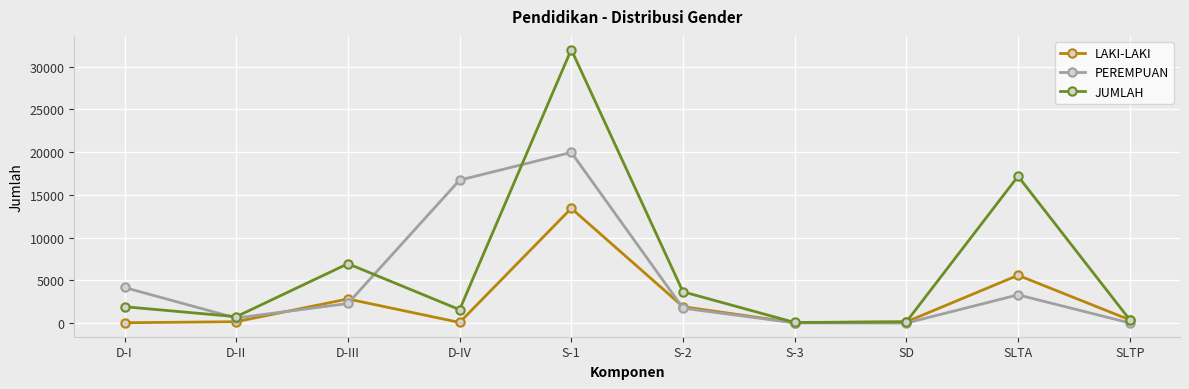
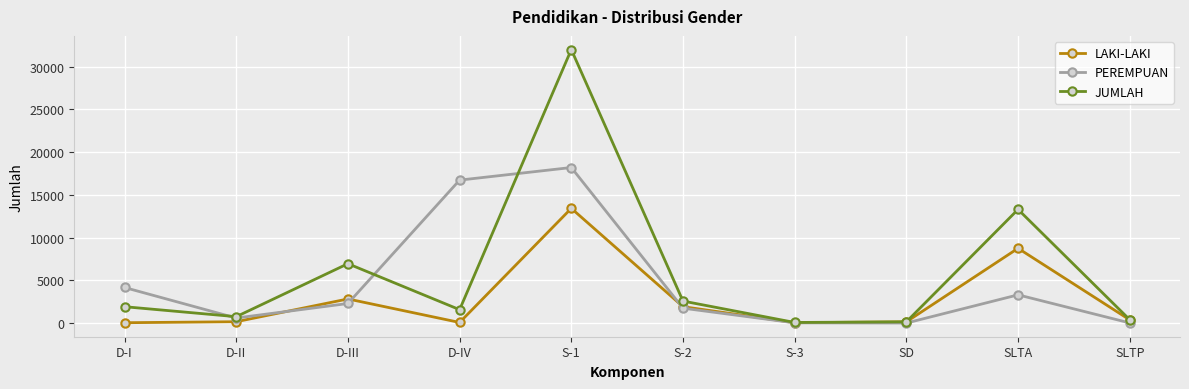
  {
    "LAKI-LAKI": {
      "D-I": 0,
      "D-II": 0,
      "D-III": 3000,
      "D-IV": 0,
      "S-1": 13000,
-     "SLTA": 6000
+     "SLTA": 9000
    },
    "PEREMPUAN": {
      "D-I": 4000,
      "D-III": 2000,
      "D-IV": 17000,
-     "S-1": 20000,
+     "S-1": 18000,
      "SLTA": 3000,
      "SLTP": 0
    },
    "JUMLAH": {
      "D-I": 2000,
      "D-III": 7000,
      "D-IV": 2000,
      "S-1": 32000,
-     "S-2": 4000,
-     "SLTA": 17000
+     "S-2": 3000,
+     "SLTA": 13000
    }
  }
